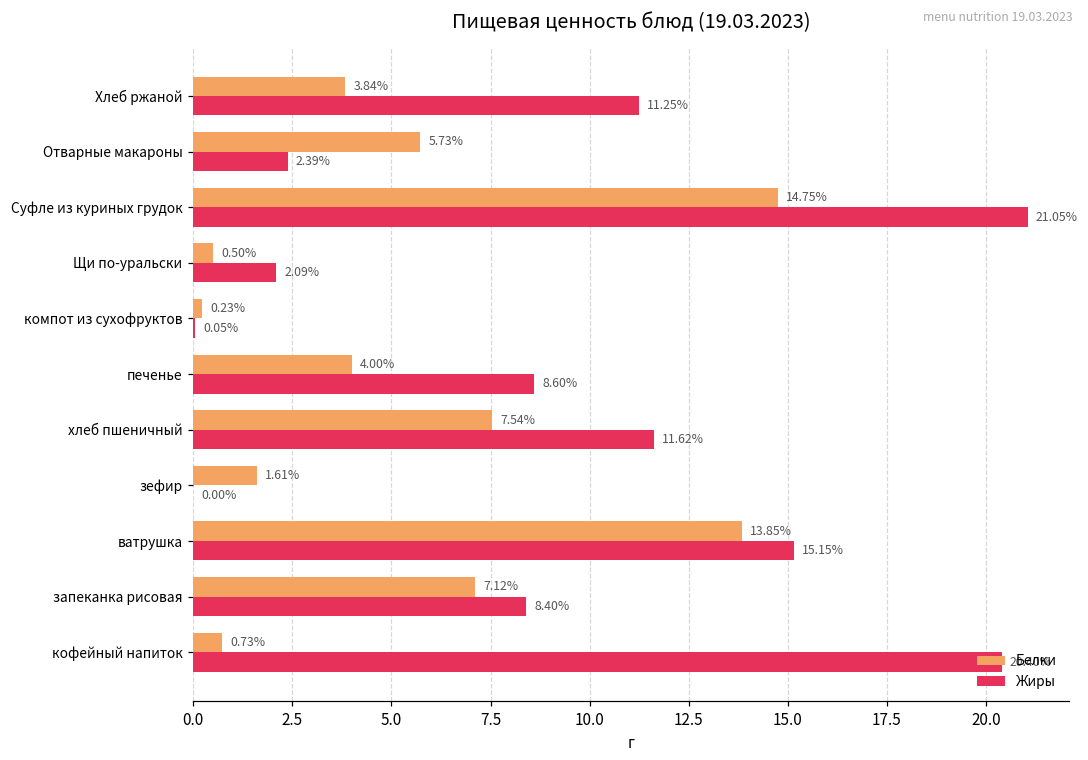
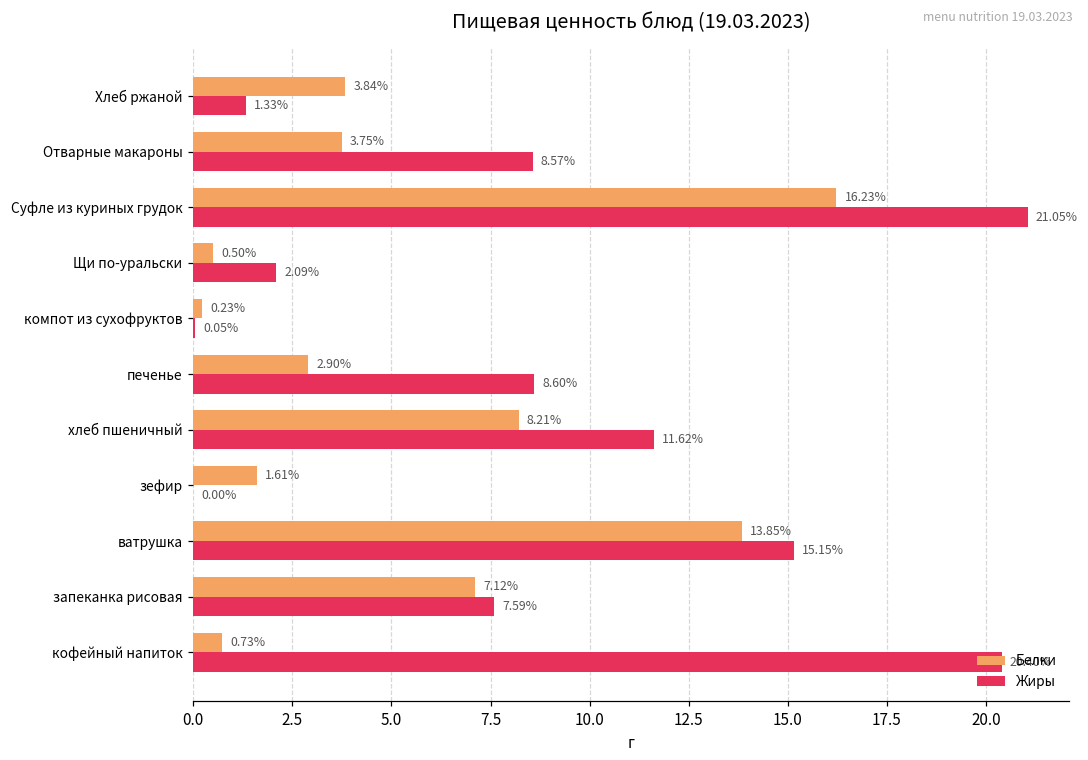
  {
    "Белки": {
      "Хлеб ржаной": "3.84%",
-     "Отварные макароны": "5.73%",
-     "Суфле из куриных грудок": "14.75%",
+     "Отварные макароны": "3.75%",
+     "Суфле из куриных грудок": "16.23%",
      "Щи по-уральски": "0.50%",
      "компот из сухофруктов": "0.23%",
-     "печенье": "4.00%",
-     "хлеб пшеничный": "7.54%",
+     "печенье": "2.90%",
+     "хлеб пшеничный": "8.21%",
      "зефир": "1.61%",
      "ватрушка": "13.85%",
      "запеканка рисовая": "7.12%",
      "кофейный напиток": "0.73%"
    },
    "Жиры": {
-     "Хлеб ржаной": "11.25%",
-     "Отварные макароны": "2.39%",
+     "Хлеб ржаной": "1.33%",
+     "Отварные макароны": "8.57%",
      "Суфле из куриных грудок": "21.05%",
      "Щи по-уральски": "2.09%",
      "компот из сухофруктов": "0.05%",
      "печенье": "8.60%",
      "хлеб пшеничный": "11.62%",
      "зефир": "0.00%",
      "ватрушка": "15.15%",
-     "запеканка рисовая": "8.40%",
+     "запеканка рисовая": "7.59%",
      "кофейный напиток": "20.40%"
    }
  }
